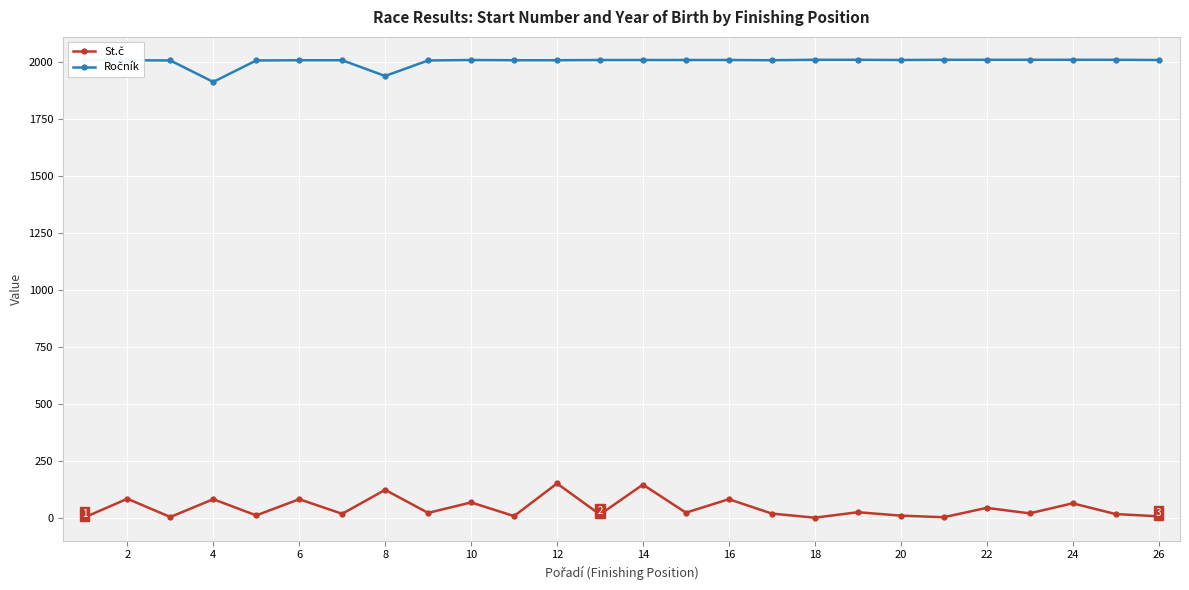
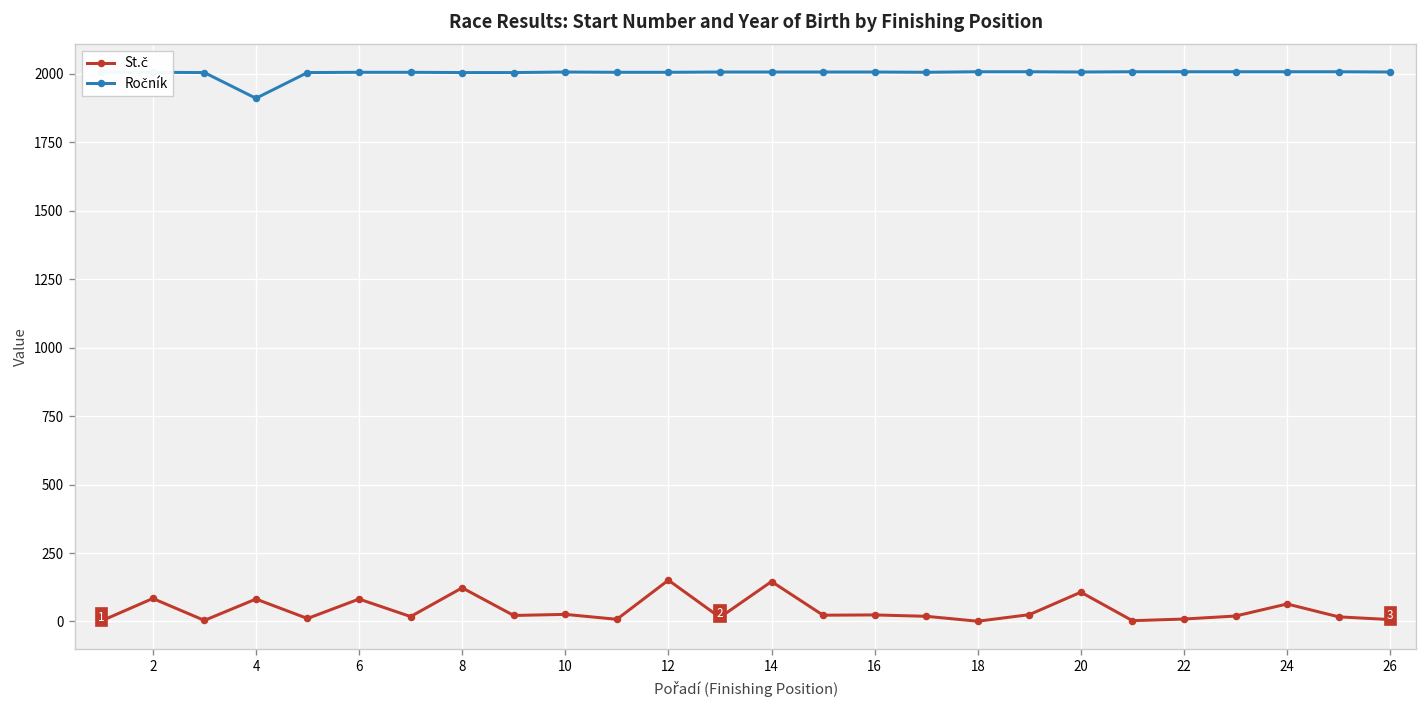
  {
    "St.č": {
      "2": 80,
      "4": 80,
      "6": 80,
      "8": 120,
-     "10": 70,
+     "10": 30,
      "12": 150,
      "14": 150,
-     "16": 80,
+     "16": 20,
      "18": 0,
-     "20": 10,
-     "22": 40,
+     "20": 110,
+     "22": 10,
      "24": 60
    },
    "Ročník": {
      "4": 1910,
      "6": 2010,
-     "8": 1940,
+     "8": 2010,
      "10": 2010,
      "12": 2010,
      "14": 2010,
      "16": 2010,
      "18": 2010,
      "20": 2010,
      "22": 2010,
      "24": 2010,
      "26": 2010
    }
  }
